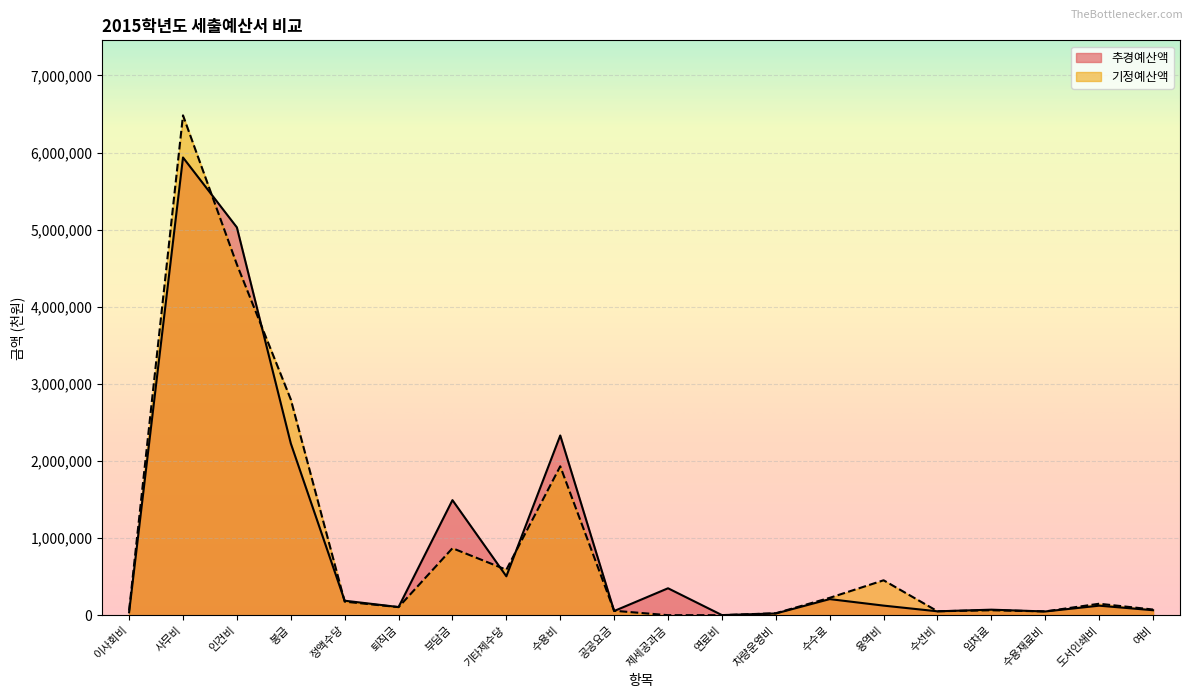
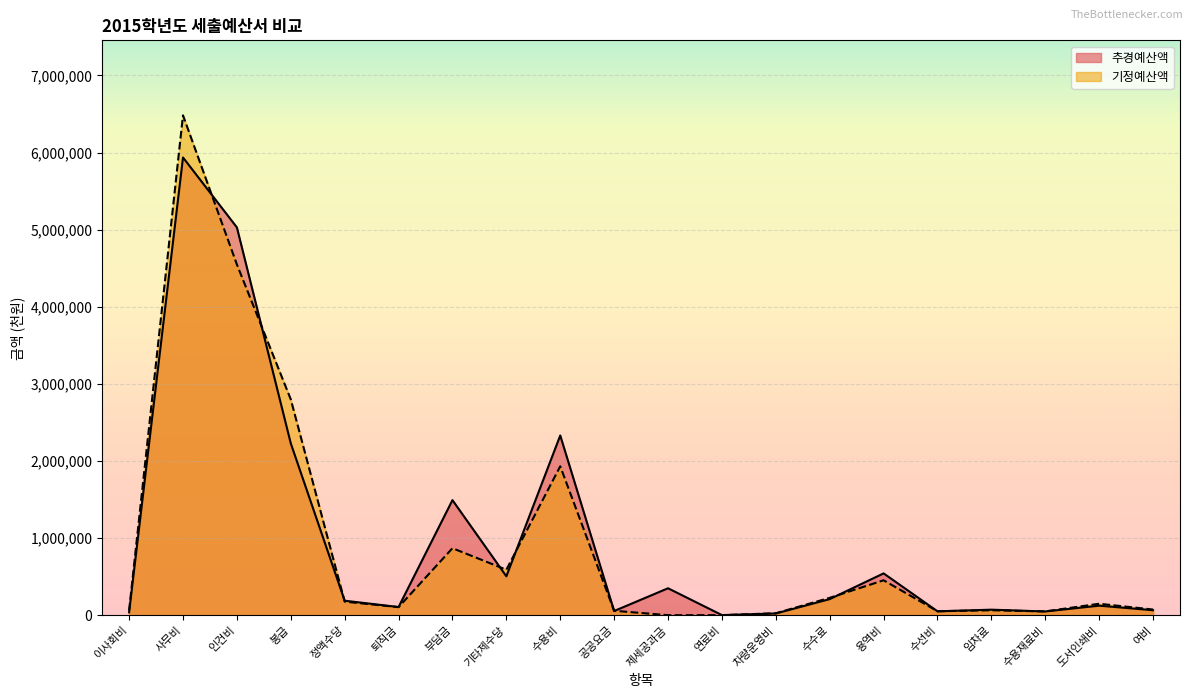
  {
    "추경예산액": {
      "사무비": "5,900,000",
      "인건비": "5,000,000",
      "봉급": "2,200,000",
      "부담금": "1,500,000",
      "기타제수당": "500,000",
      "수용비": "2,300,000",
      "제세공과금": "400,000",
-     "용역비": "100,000"
+     "용역비": "500,000"
    },
    "기정예산액": {
      "사무비": "6,500,000",
      "인건비": "4,500,000",
      "봉급": "2,800,000",
      "부담금": "900,000",
      "기타제수당": "600,000",
      "수용비": "1,900,000",
      "제세공과금": "0",
      "용역비": "500,000"
    }
  }
